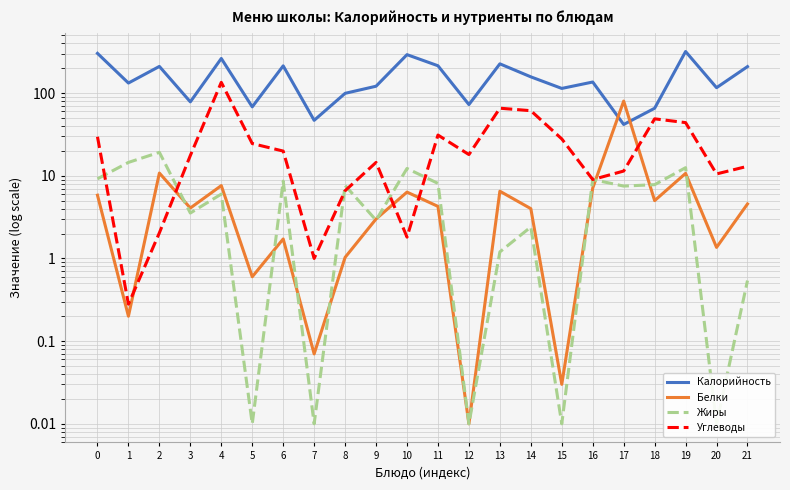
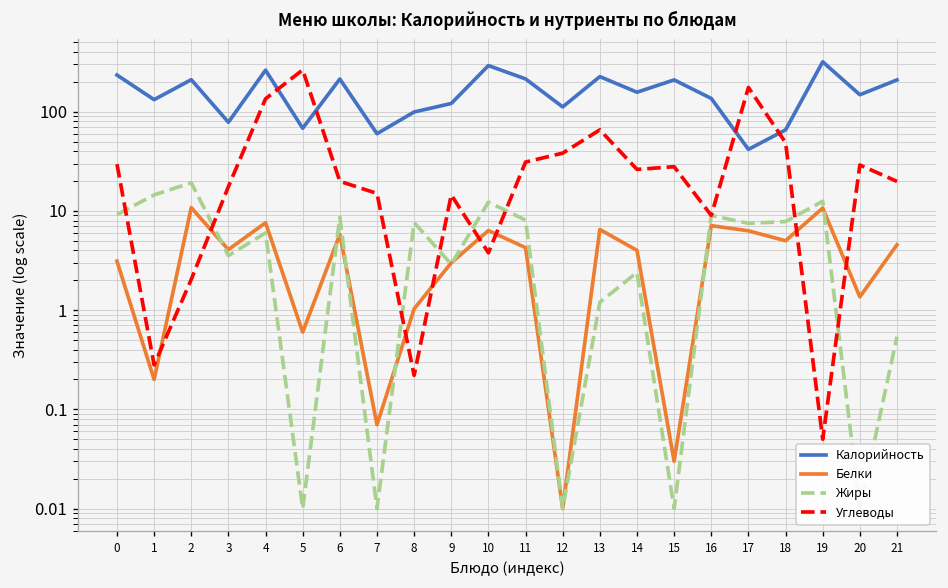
  {
    "Калорийность": {
-     "0": 300,
+     "0": 230,
      "1": 130,
      "2": 210,
      "3": 80,
      "4": 260,
      "5": 70,
      "6": 210,
-     "7": 50,
+     "7": 60,
      "8": 100,
      "9": 120,
      "10": 290,
      "11": 210,
-     "12": 70,
+     "12": 110,
      "13": 230,
      "14": 160,
-     "15": 110,
+     "15": 210,
      "16": 140,
      "17": 40,
      "18": 70,
      "19": 320,
-     "20": 120,
+     "20": 150,
      "21": 210
    },
    "Белки": {
-     "0": 6,
+     "0": 3.1,
      "1": 0.2,
      "2": 11,
      "3": 4,
      "4": 8,
      "5": 0.6,
-     "6": 1.7,
+     "6": 6,
      "7": 0.07,
      "8": 1.0,
      "10": 6,
      "11": 4,
      "13": 7,
      "14": 4,
      "15": 0.030,
      "16": 7,
-     "17": 80,
+     "17": 6,
      "18": 5,
      "19": 11,
      "20": 1.4,
      "21": 5
    },
    "Жиры": {
      "0": 9,
      "1": 15,
      "2": 19,
      "3": 3.5,
      "4": 6,
      "5": 0.01,
      "6": 9,
      "7": 0.01,
      "8": 8,
      "10": 12,
      "11": 8,
      "13": 1.2,
      "14": 2.4,
      "15": 0.01,
      "17": 8,
      "18": 8,
      "19": 13,
      "21": 0.5
    },
    "Углеводы": {
      "0": 30,
      "1": 0.28,
      "2": 2.0,
      "3": 18,
      "4": 130,
-     "5": 25,
+     "5": 260,
      "6": 20,
-     "7": 1,
-     "8": 7,
+     "7": 15,
+     "8": 0.22,
      "9": 15,
-     "10": 1.8,
+     "10": 4,
      "11": 31,
-     "12": 18,
+     "12": 40,
      "13": 70,
-     "14": 60,
+     "14": 26,
      "15": 28,
-     "17": 11,
+     "17": 180,
      "18": 50,
-     "19": 40,
-     "20": 11,
-     "21": 13
+     "19": 0.05,
+     "20": 29,
+     "21": 20
    }
  }
